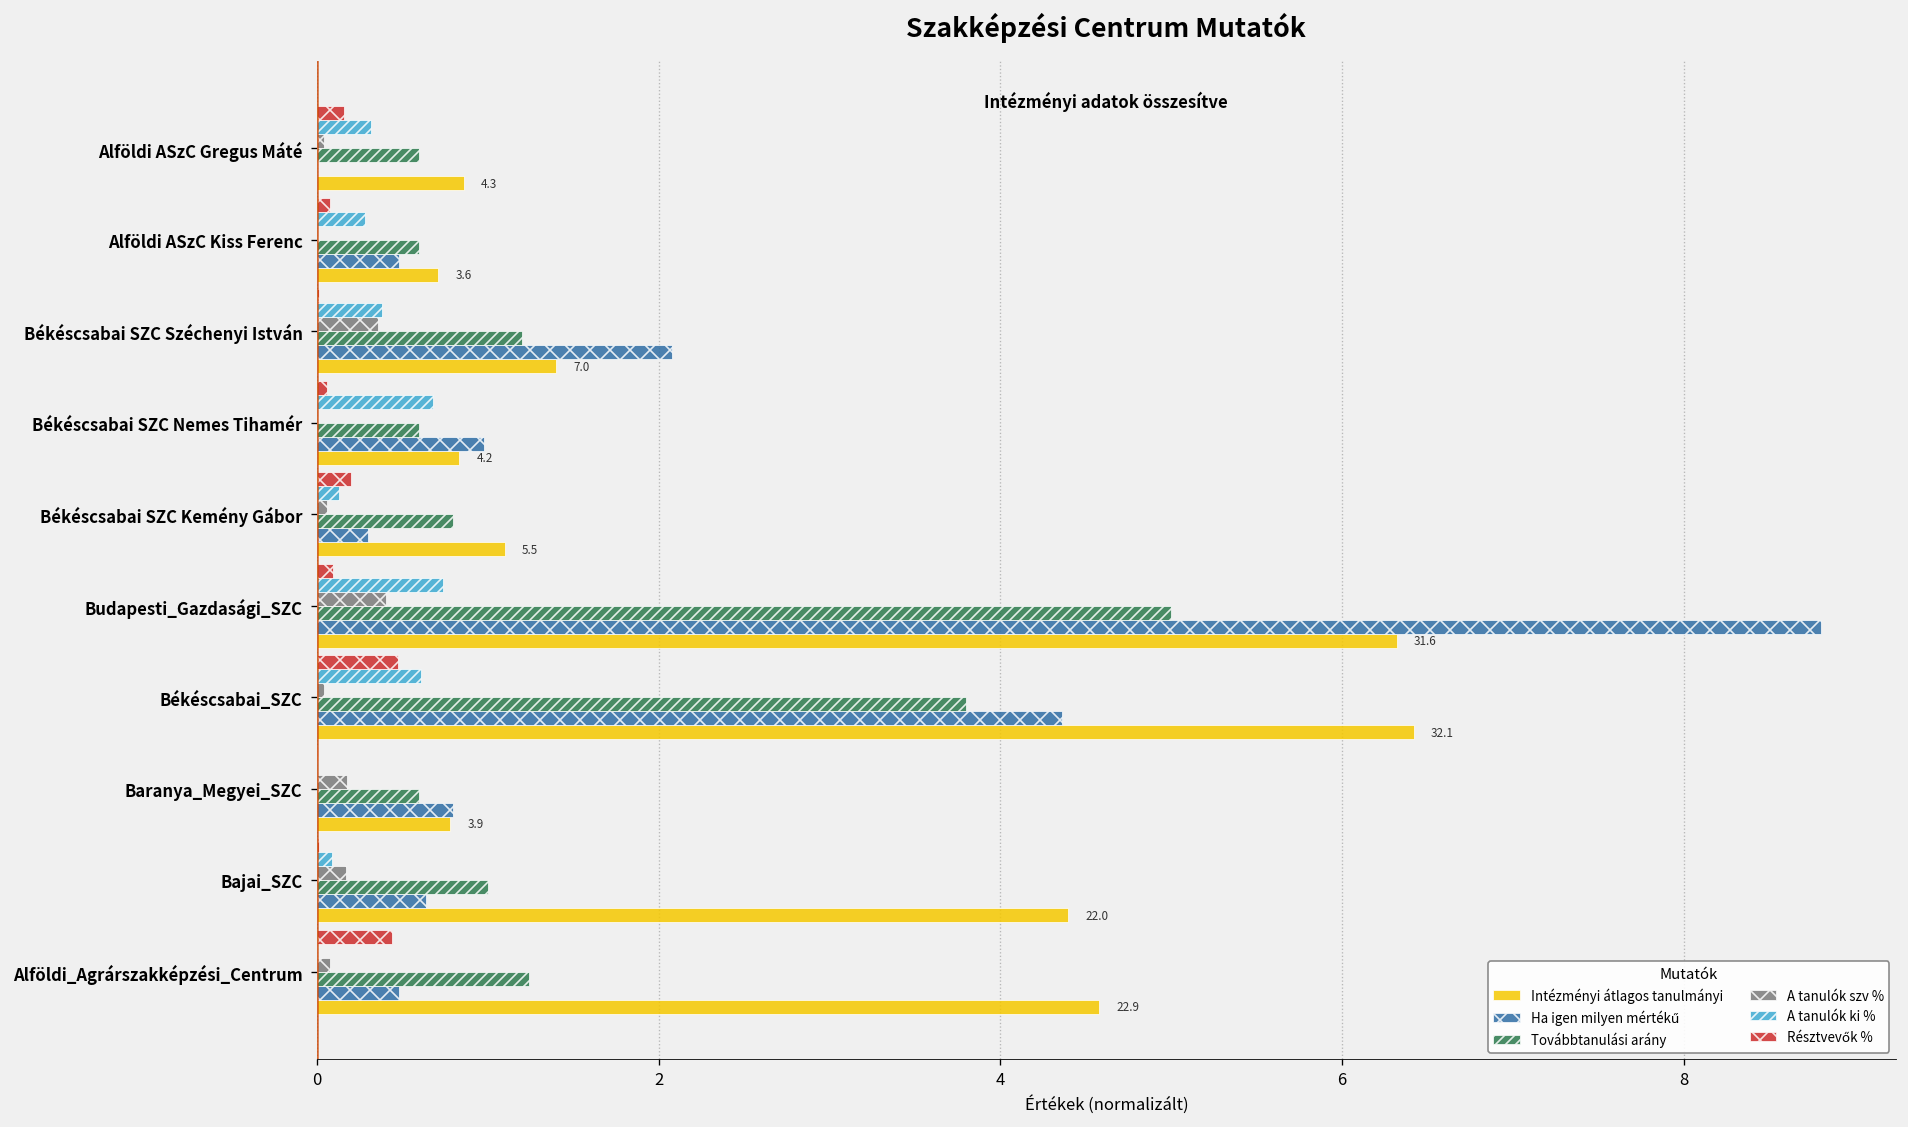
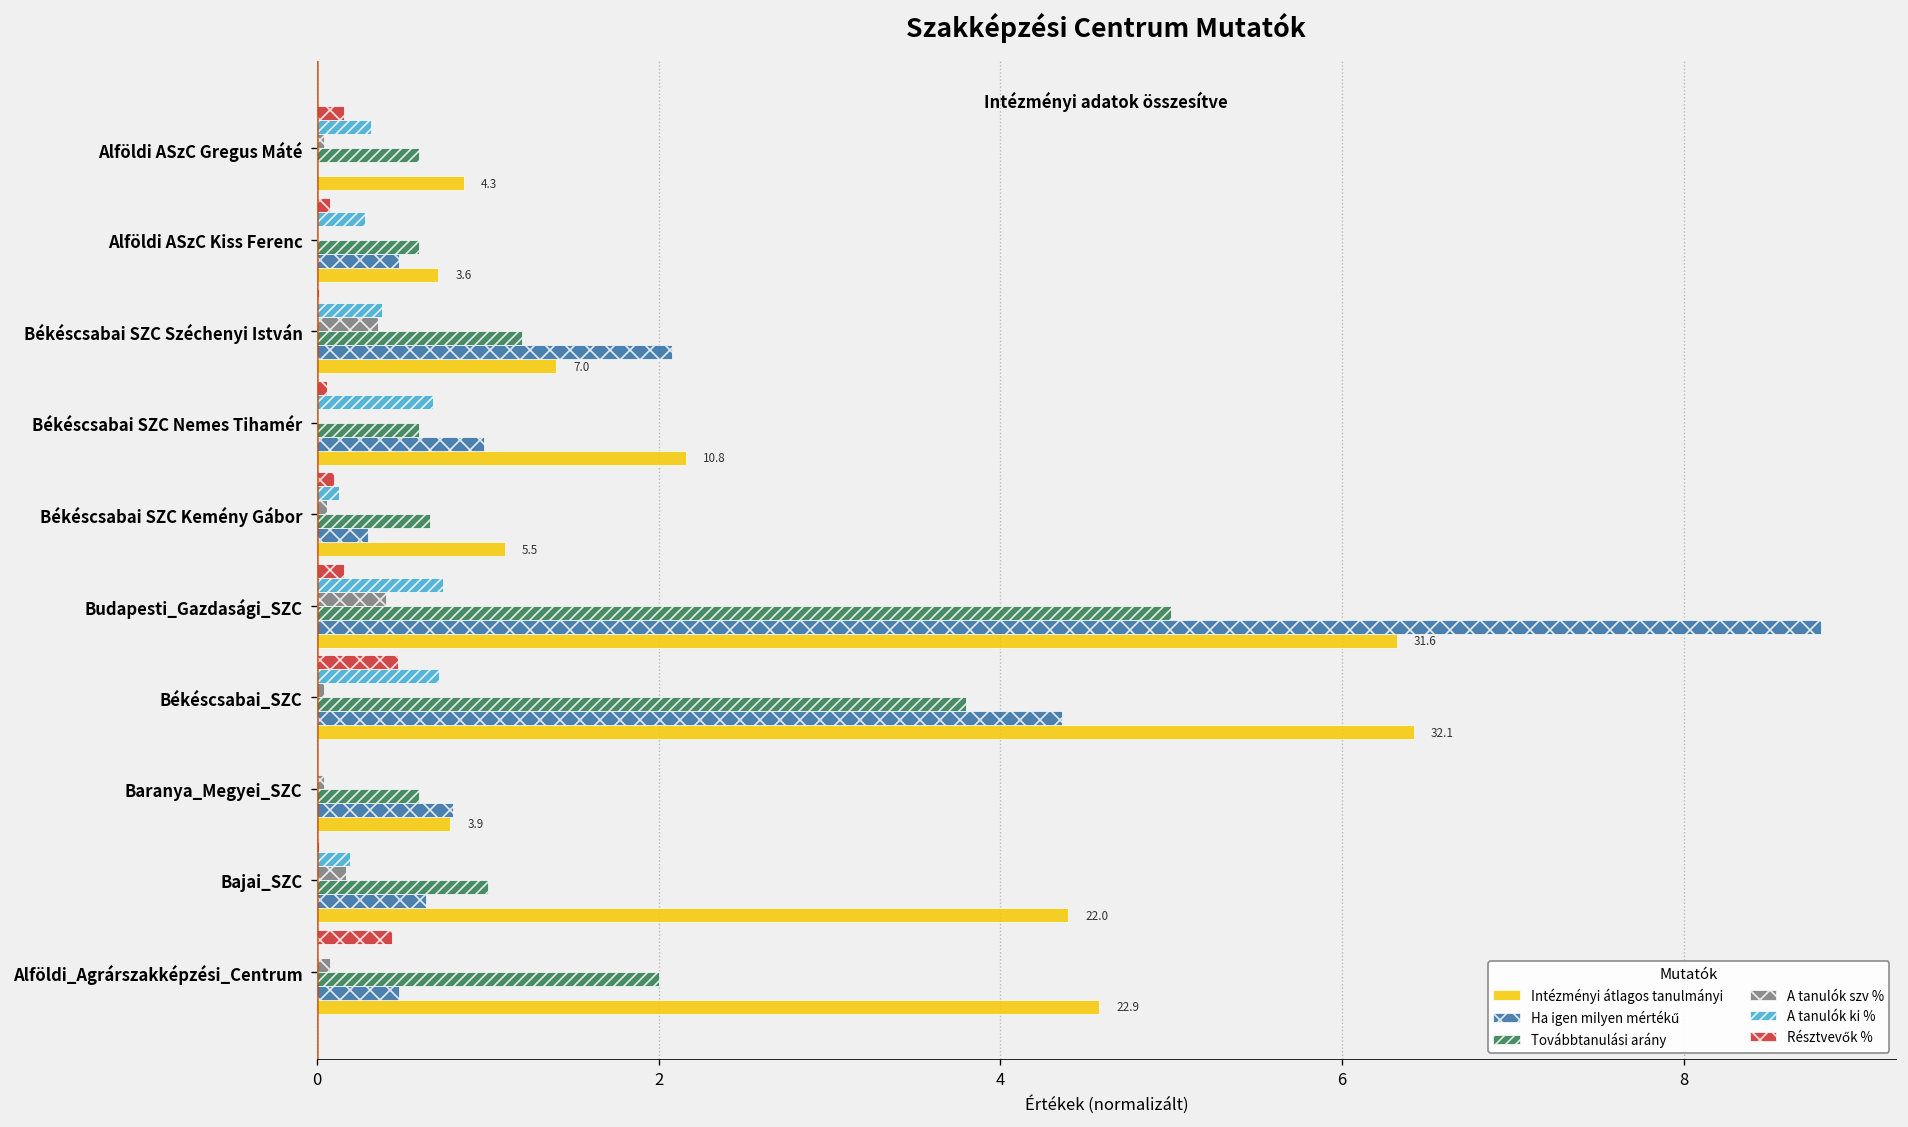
  {
    "Intézményi átlagos tanulmányi": {
-     "Békéscsabai SZC Nemes Tihamér": 4.2
+     "Békéscsabai SZC Nemes Tihamér": 10.8
    },
    "Ha igen milyen mértékű": {
      "Alföldi ASzC Gregus Máté": 0.00,
      "Alföldi ASzC Kiss Ferenc": 0.48,
      "Békéscsabai SZC Széchenyi István": 2.08,
      "Békéscsabai SZC Nemes Tihamér": 0.98,
      "Békéscsabai SZC Kemény Gábor": 0.30,
      "Budapesti_Gazdasági_SZC": 8.80,
      "Békéscsabai_SZC": 4.36,
      "Bajai_SZC": 0.64,
      "Alföldi_Agrárszakképzési_Centrum": 0.48
    },
    "Továbbtanulási arány": {
      "Alföldi ASzC Gregus Máté": 0.60,
      "Alföldi ASzC Kiss Ferenc": 0.60,
      "Békéscsabai SZC Széchenyi István": 1.20,
      "Békéscsabai SZC Nemes Tihamér": 0.60,
-     "Békéscsabai SZC Kemény Gábor": 0.80,
+     "Békéscsabai SZC Kemény Gábor": 0.66,
      "Budapesti_Gazdasági_SZC": 5.00,
      "Békéscsabai_SZC": 3.80,
      "Baranya_Megyei_SZC": 0.60,
      "Bajai_SZC": 1.00,
-     "Alföldi_Agrárszakképzési_Centrum": 1.24
+     "Alföldi_Agrárszakképzési_Centrum": 2.00
    },
    "A tanulók szv %": {
      "Alföldi ASzC Gregus Máté": 0.04,
      "Békéscsabai SZC Széchenyi István": 0.36,
      "Békéscsabai SZC Kemény Gábor": 0.06,
      "Budapesti_Gazdasági_SZC": 0.41,
      "Békéscsabai_SZC": 0.04,
-     "Baranya_Megyei_SZC": 0.18,
+     "Baranya_Megyei_SZC": 0.04,
      "Bajai_SZC": 0.17,
      "Alföldi_Agrárszakképzési_Centrum": 0.08
    },
    "A tanulók ki %": {
      "Alföldi ASzC Gregus Máté": 0.32,
      "Alföldi ASzC Kiss Ferenc": 0.28,
      "Békéscsabai SZC Széchenyi István": 0.38,
      "Békéscsabai SZC Nemes Tihamér": 0.68,
      "Békéscsabai SZC Kemény Gábor": 0.13,
      "Budapesti_Gazdasági_SZC": 0.74,
-     "Békéscsabai_SZC": 0.61,
-     "Bajai_SZC": 0.09,
+     "Békéscsabai_SZC": 0.71,
+     "Bajai_SZC": 0.19,
      "Alföldi_Agrárszakképzési_Centrum": 0.00
    },
    "Résztvevők %": {
      "Alföldi ASzC Gregus Máté": 0.16,
      "Alföldi ASzC Kiss Ferenc": 0.08,
      "Békéscsabai SZC Nemes Tihamér": 0.06,
-     "Békéscsabai SZC Kemény Gábor": 0.20,
-     "Budapesti_Gazdasági_SZC": 0.10,
+     "Békéscsabai SZC Kemény Gábor": 0.10,
+     "Budapesti_Gazdasági_SZC": 0.16,
      "Békéscsabai_SZC": 0.48,
      "Alföldi_Agrárszakképzési_Centrum": 0.44
    }
  }
